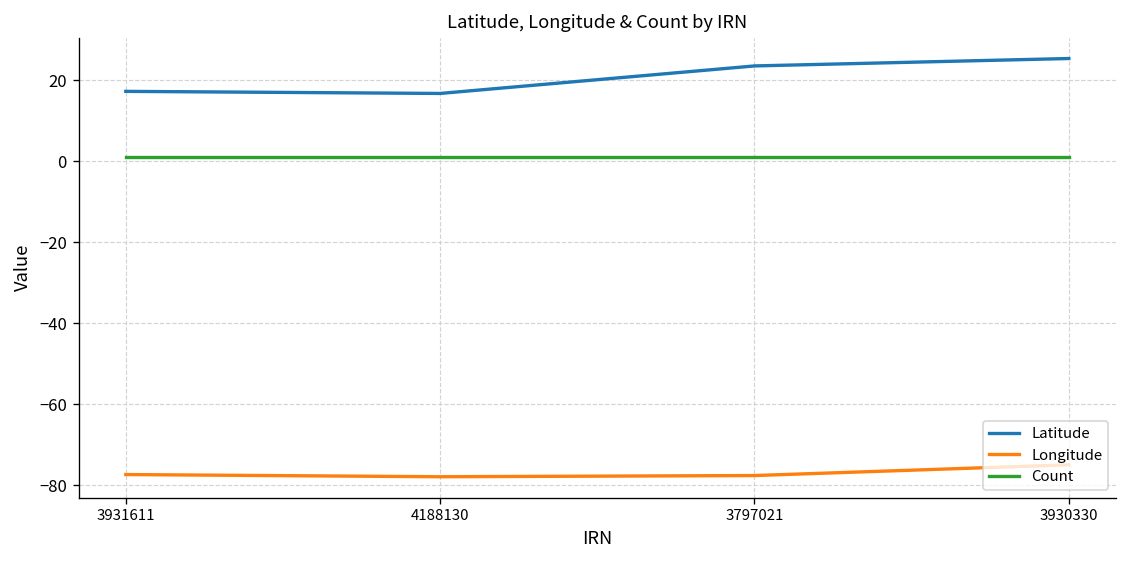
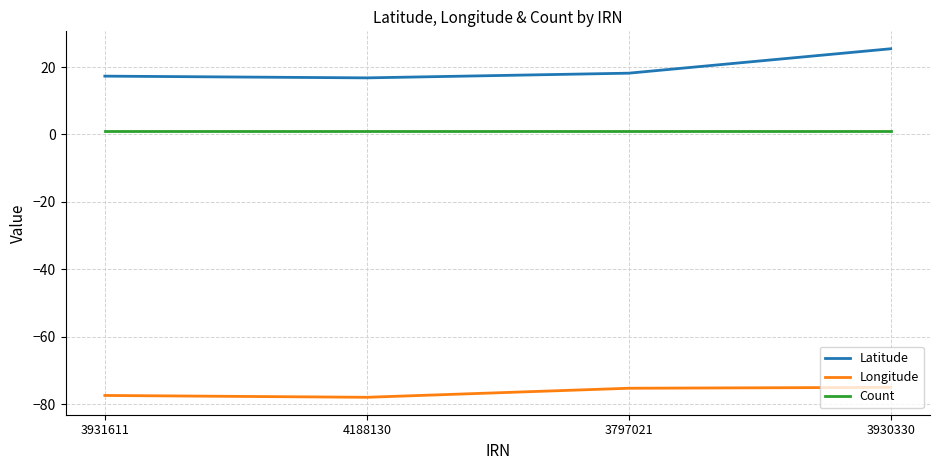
  {
    "Latitude": {
      "3931611": 17,
      "4188130": 17,
-     "3797021": 24,
+     "3797021": 18,
      "3930330": 25
    },
    "Longitude": {
      "3931611": -77,
      "4188130": -78,
-     "3797021": -78
+     "3797021": -75
    },
    "Count": {
      "3931611": 1,
      "4188130": 1,
      "3797021": 1,
      "3930330": 1
    }
  }
